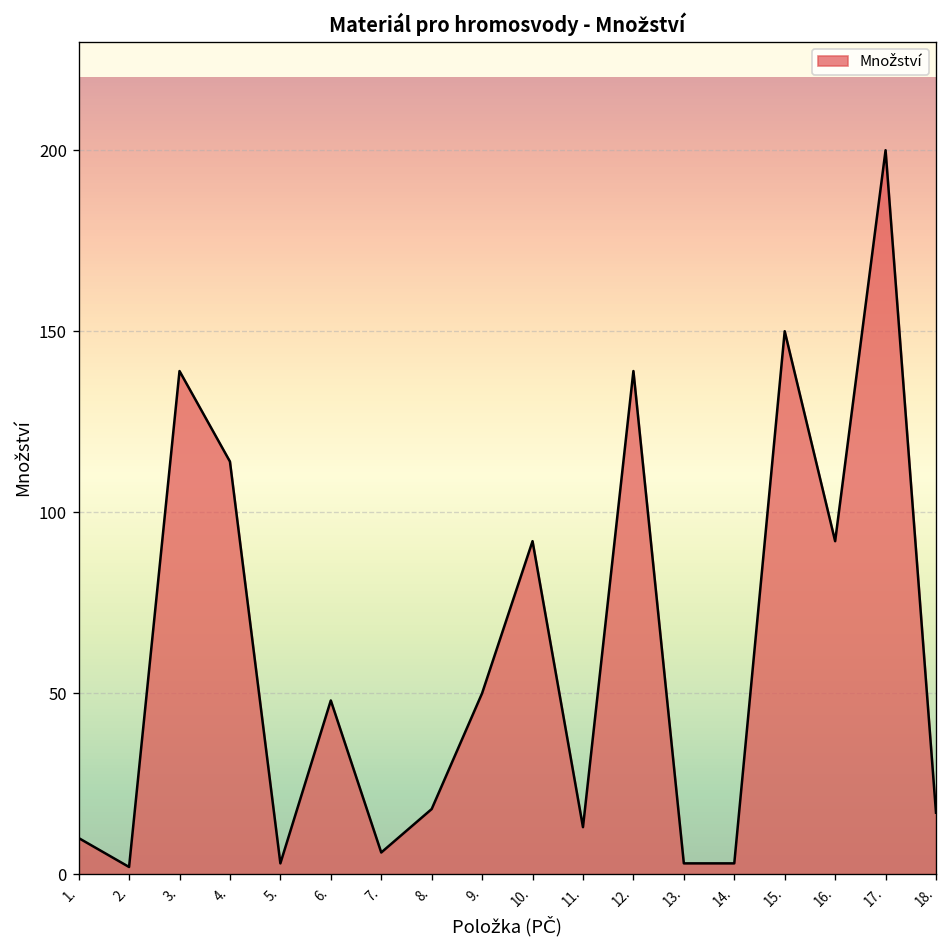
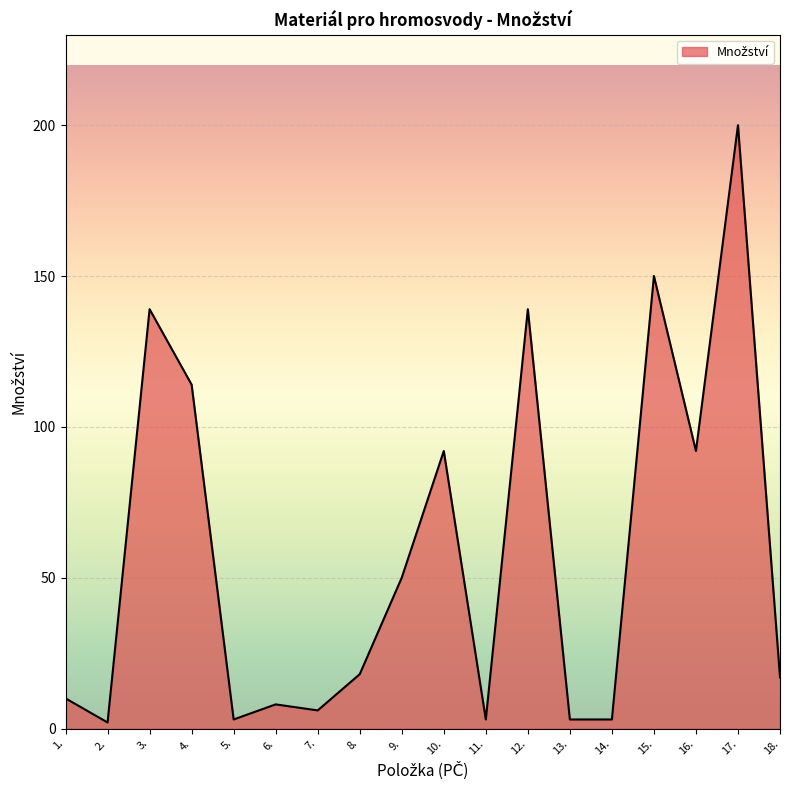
  {
    "1.": 10,
    "2.": 2,
    "3.": 139,
    "4.": 114,
    "5.": 3,
-   "6.": 48,
+   "6.": 8,
    "7.": 6,
    "8.": 18,
    "9.": 50,
    "10.": 92,
-   "11.": 13,
+   "11.": 3,
    "12.": 139,
    "13.": 3,
    "14.": 3,
    "15.": 150,
    "16.": 92,
    "17.": 200,
    "18.": 17
  }
